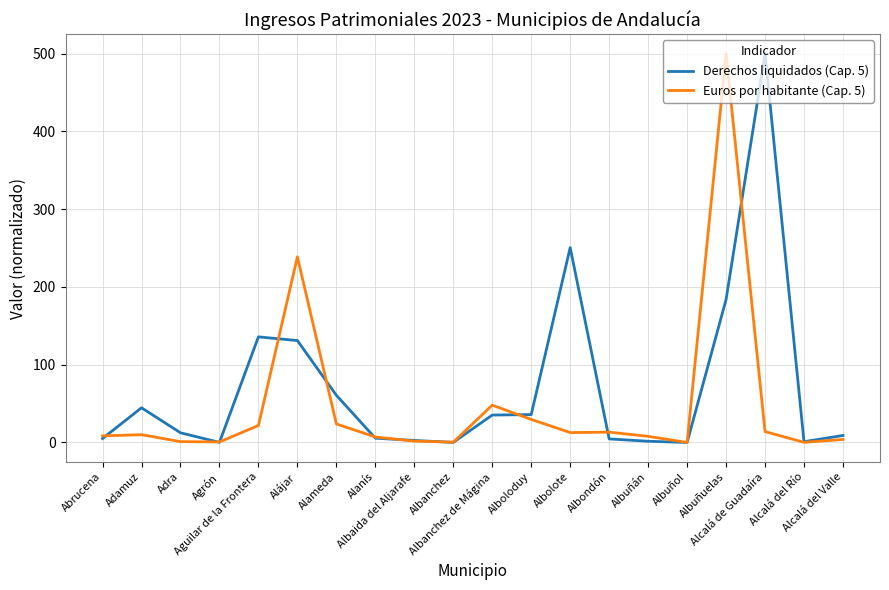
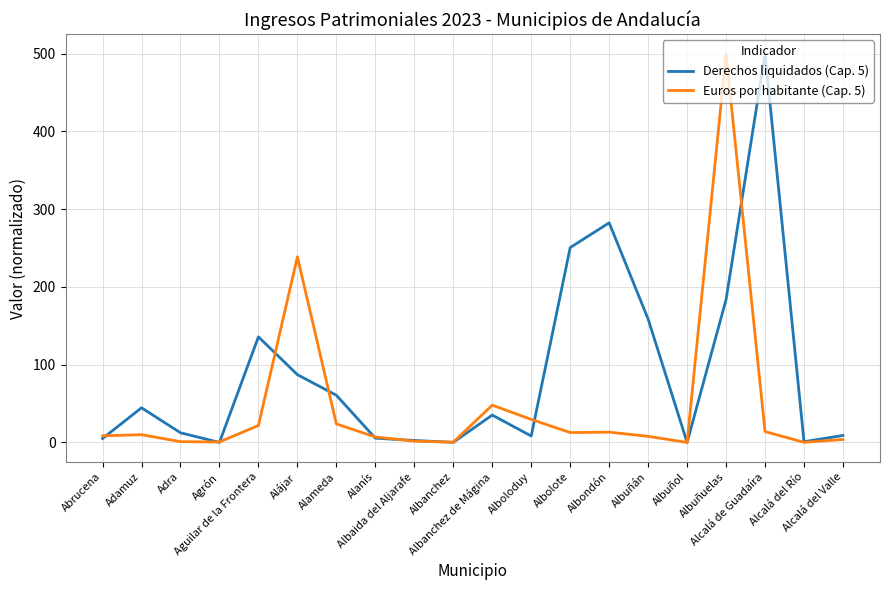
  {
    "Derechos liquidados (Cap. 5)": {
      "Abrucena": 10,
      "Adamuz": 40,
      "Adra": 10,
      "Aguilar de la Frontera": 140,
-     "Alájar": 130,
+     "Alájar": 90,
      "Alameda": 60,
      "Albanchez de Mágina": 40,
-     "Alboloduy": 40,
+     "Alboloduy": 10,
      "Albolote": 250,
-     "Albondón": 0,
-     "Albuñán": 0,
+     "Albondón": 280,
+     "Albuñán": 160,
      "Albuñuelas": 180,
      "Alcalá del Valle": 10
    },
    "Euros por habitante (Cap. 5)": {
      "Abrucena": 10,
      "Adamuz": 10,
      "Adra": 0,
      "Aguilar de la Frontera": 20,
      "Alájar": 240,
      "Alameda": 20,
      "Albanchez de Mágina": 50,
      "Alboloduy": 30,
      "Albolote": 10,
      "Albondón": 10,
      "Albuñán": 10,
      "Alcalá de Guadaíra": 10,
      "Alcalá del Valle": 0
    }
  }
